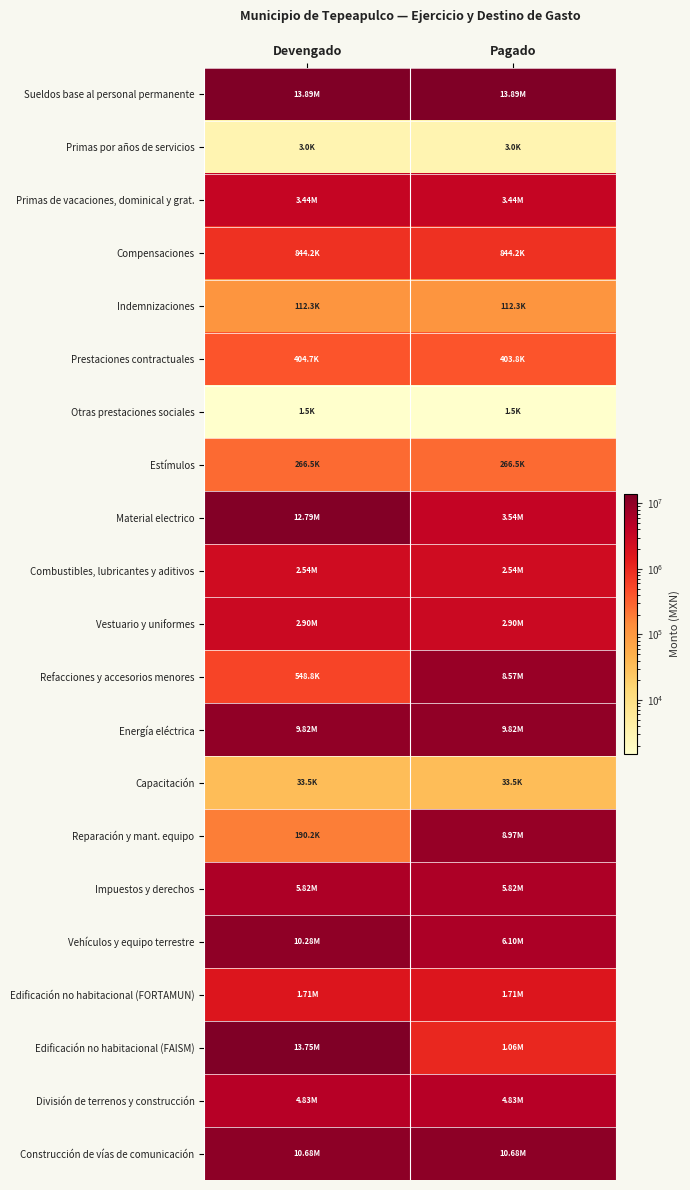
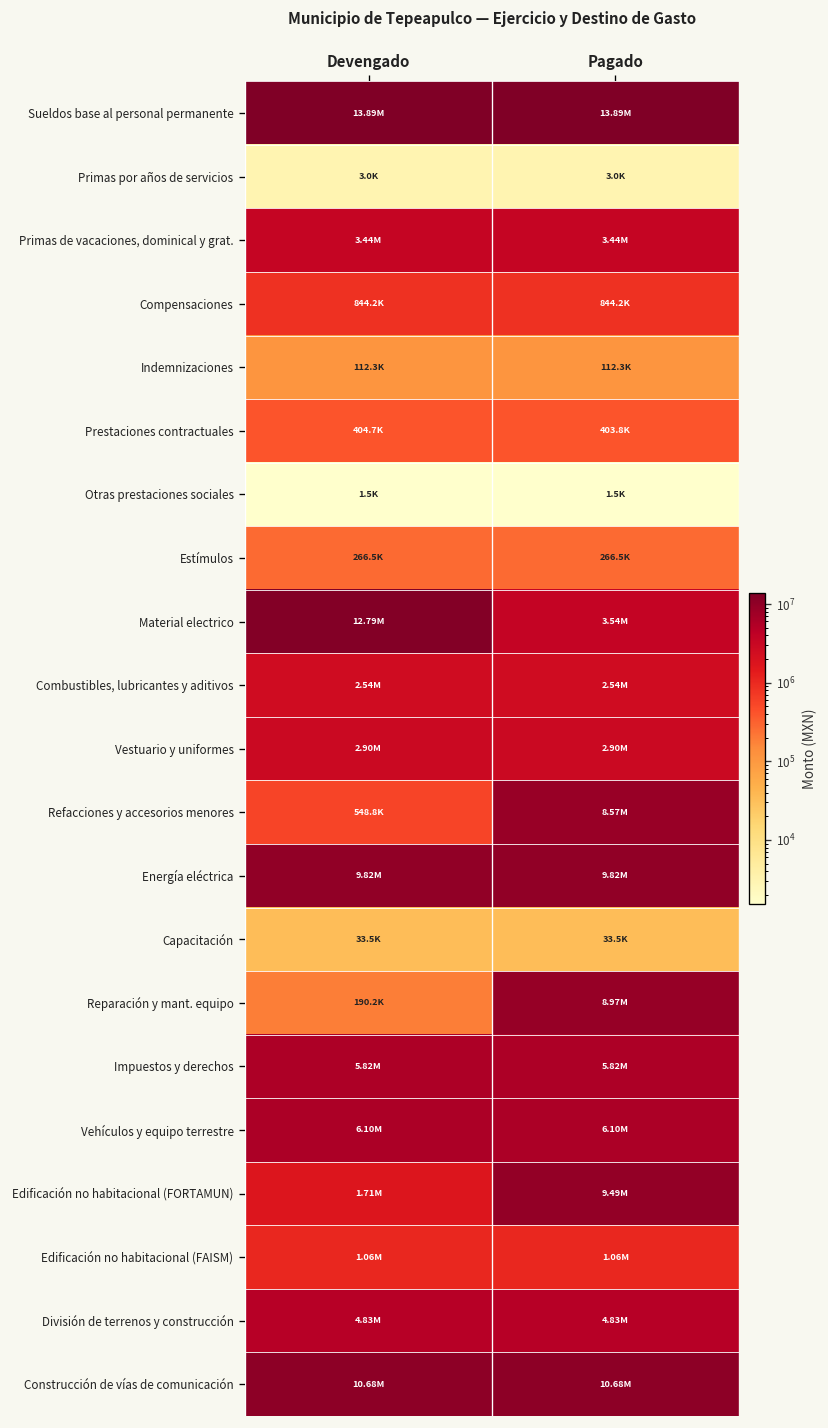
  {
    "Sueldos base al personal permanente": {
      "Devengado": "13.89M",
      "Pagado": "13.89M"
    },
    "Primas por años de servicios": {
      "Devengado": "3.0K",
      "Pagado": "3.0K"
    },
    "Primas de vacaciones, dominical y grat.": {
      "Devengado": "3.44M",
      "Pagado": "3.44M"
    },
    "Compensaciones": {
      "Devengado": "844.2K",
      "Pagado": "844.2K"
    },
    "Indemnizaciones": {
      "Devengado": "112.3K",
      "Pagado": "112.3K"
    },
    "Prestaciones contractuales": {
      "Devengado": "404.7K",
      "Pagado": "403.8K"
    },
    "Otras prestaciones sociales": {
      "Devengado": "1.5K",
      "Pagado": "1.5K"
    },
    "Estímulos": {
      "Devengado": "266.5K",
      "Pagado": "266.5K"
    },
    "Material electrico": {
      "Devengado": "12.79M",
      "Pagado": "3.54M"
    },
    "Combustibles, lubricantes y aditivos": {
      "Devengado": "2.54M",
      "Pagado": "2.54M"
    },
    "Vestuario y uniformes": {
      "Devengado": "2.90M",
      "Pagado": "2.90M"
    },
    "Refacciones y accesorios menores": {
      "Devengado": "548.8K",
      "Pagado": "8.57M"
    },
    "Energía eléctrica": {
      "Devengado": "9.82M",
      "Pagado": "9.82M"
    },
    "Capacitación": {
      "Devengado": "33.5K",
      "Pagado": "33.5K"
    },
    "Reparación y mant. equipo": {
      "Devengado": "190.2K",
      "Pagado": "8.97M"
    },
    "Impuestos y derechos": {
      "Devengado": "5.82M",
      "Pagado": "5.82M"
    },
    "Vehículos y equipo terrestre": {
-     "Devengado": "10.28M",
+     "Devengado": "6.10M",
      "Pagado": "6.10M"
    },
    "Edificación no habitacional (FORTAMUN)": {
      "Devengado": "1.71M",
-     "Pagado": "1.71M"
+     "Pagado": "9.49M"
    },
    "Edificación no habitacional (FAISM)": {
-     "Devengado": "13.75M",
+     "Devengado": "1.06M",
      "Pagado": "1.06M"
    },
    "División de terrenos y construcción": {
      "Devengado": "4.83M",
      "Pagado": "4.83M"
    },
    "Construcción de vías de comunicación": {
      "Devengado": "10.68M",
      "Pagado": "10.68M"
    }
  }
